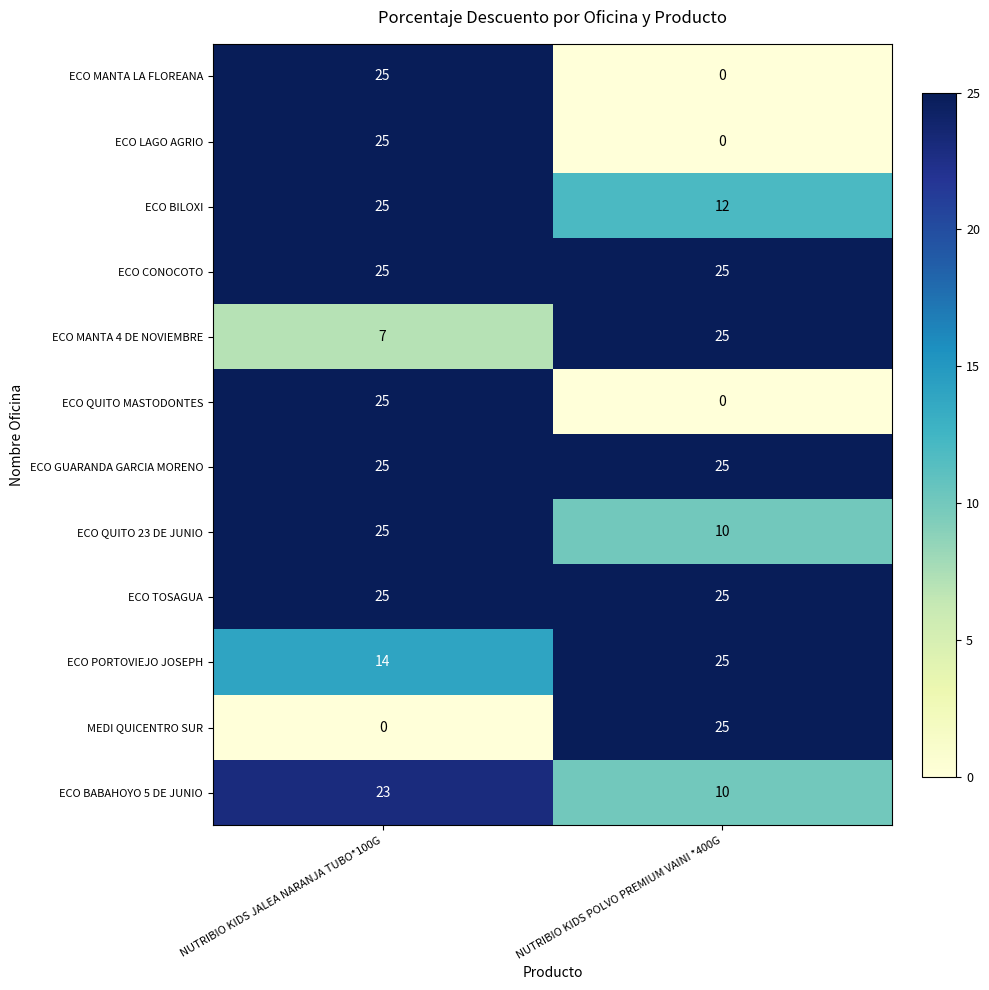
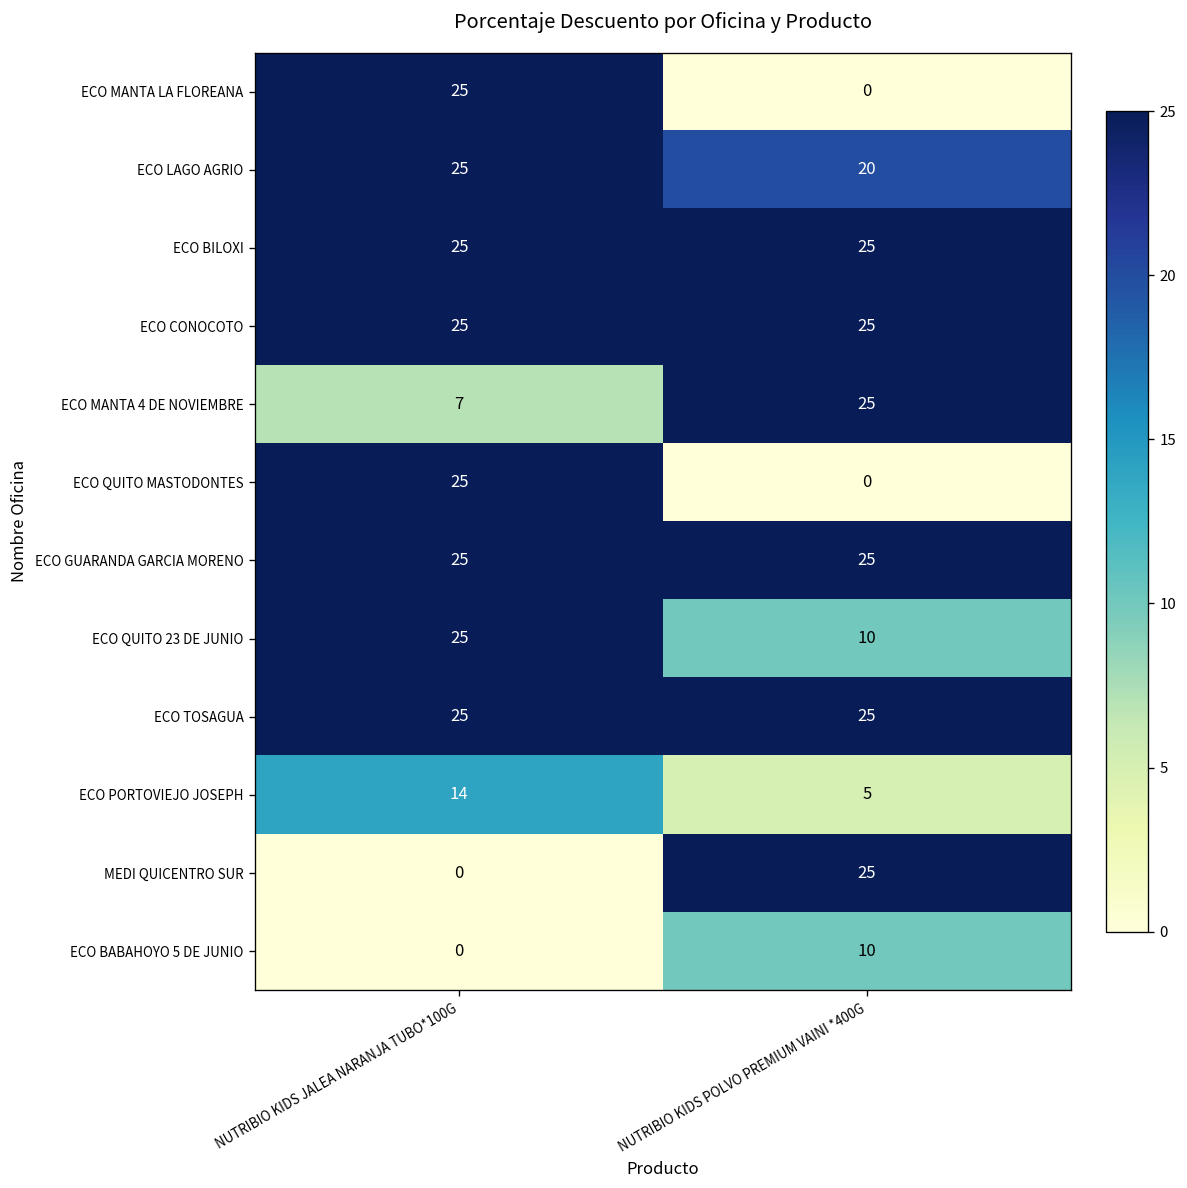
  {
    "ECO MANTA LA FLOREANA": {
      "NUTRIBIO KIDS JALEA NARANJA TUBO*100G": 25,
      "NUTRIBIO KIDS POLVO PREMIUM VAINI *400G": 0
    },
    "ECO LAGO AGRIO": {
      "NUTRIBIO KIDS JALEA NARANJA TUBO*100G": 25,
-     "NUTRIBIO KIDS POLVO PREMIUM VAINI *400G": 0
+     "NUTRIBIO KIDS POLVO PREMIUM VAINI *400G": 20
    },
    "ECO BILOXI": {
      "NUTRIBIO KIDS JALEA NARANJA TUBO*100G": 25,
-     "NUTRIBIO KIDS POLVO PREMIUM VAINI *400G": 12
+     "NUTRIBIO KIDS POLVO PREMIUM VAINI *400G": 25
    },
    "ECO CONOCOTO": {
      "NUTRIBIO KIDS JALEA NARANJA TUBO*100G": 25,
      "NUTRIBIO KIDS POLVO PREMIUM VAINI *400G": 25
    },
    "ECO MANTA 4 DE NOVIEMBRE": {
      "NUTRIBIO KIDS JALEA NARANJA TUBO*100G": 7,
      "NUTRIBIO KIDS POLVO PREMIUM VAINI *400G": 25
    },
    "ECO QUITO MASTODONTES": {
      "NUTRIBIO KIDS JALEA NARANJA TUBO*100G": 25,
      "NUTRIBIO KIDS POLVO PREMIUM VAINI *400G": 0
    },
    "ECO GUARANDA GARCIA MORENO": {
      "NUTRIBIO KIDS JALEA NARANJA TUBO*100G": 25,
      "NUTRIBIO KIDS POLVO PREMIUM VAINI *400G": 25
    },
    "ECO QUITO 23 DE JUNIO": {
      "NUTRIBIO KIDS JALEA NARANJA TUBO*100G": 25,
      "NUTRIBIO KIDS POLVO PREMIUM VAINI *400G": 10
    },
    "ECO TOSAGUA": {
      "NUTRIBIO KIDS JALEA NARANJA TUBO*100G": 25,
      "NUTRIBIO KIDS POLVO PREMIUM VAINI *400G": 25
    },
    "ECO PORTOVIEJO JOSEPH": {
      "NUTRIBIO KIDS JALEA NARANJA TUBO*100G": 14,
-     "NUTRIBIO KIDS POLVO PREMIUM VAINI *400G": 25
+     "NUTRIBIO KIDS POLVO PREMIUM VAINI *400G": 5
    },
    "MEDI QUICENTRO SUR": {
      "NUTRIBIO KIDS JALEA NARANJA TUBO*100G": 0,
      "NUTRIBIO KIDS POLVO PREMIUM VAINI *400G": 25
    },
    "ECO BABAHOYO 5 DE JUNIO": {
-     "NUTRIBIO KIDS JALEA NARANJA TUBO*100G": 23,
+     "NUTRIBIO KIDS JALEA NARANJA TUBO*100G": 0,
      "NUTRIBIO KIDS POLVO PREMIUM VAINI *400G": 10
    }
  }
